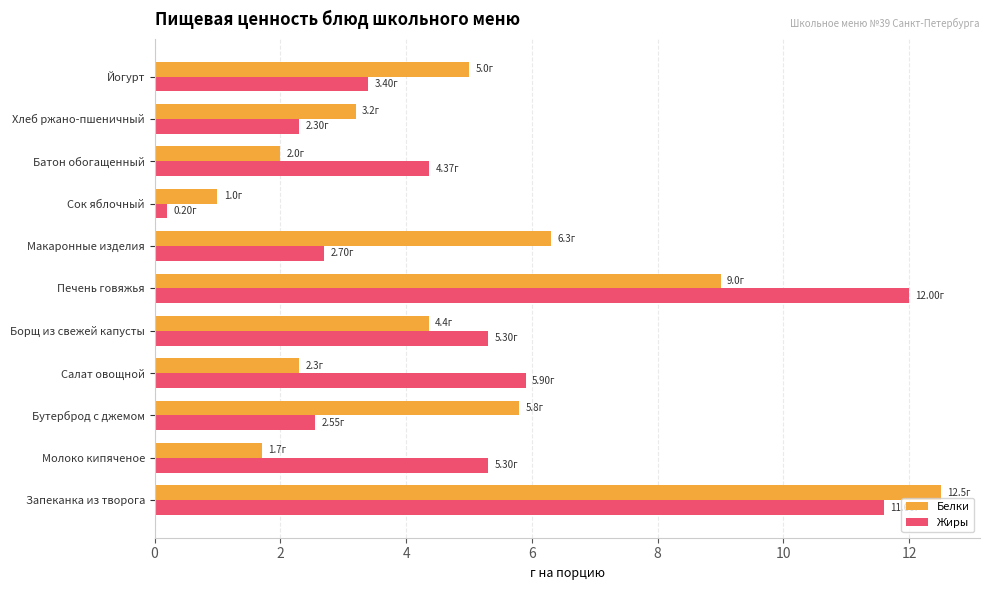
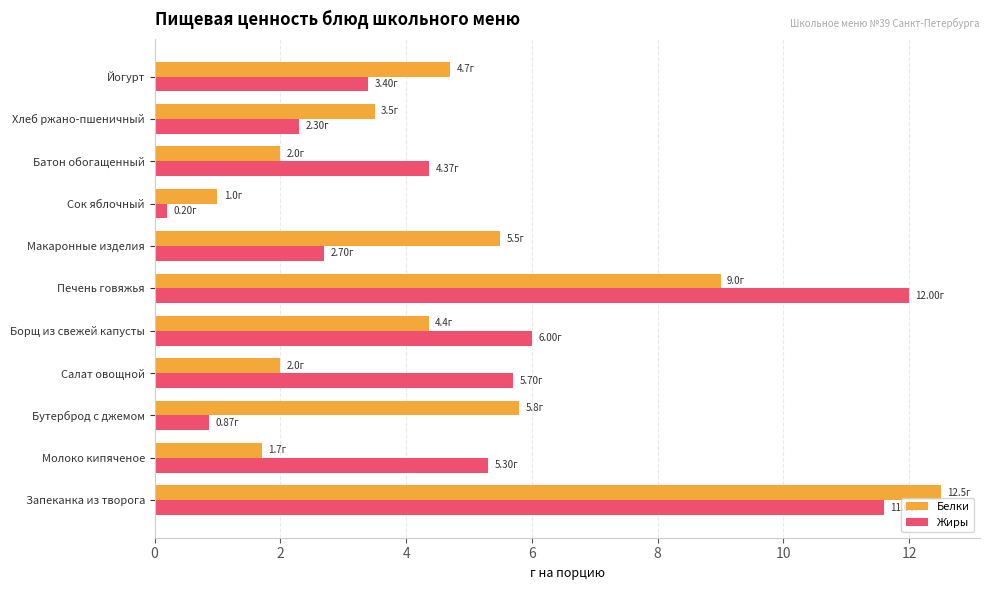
  {
    "Белки": {
-     "Йогурт": "5.0г",
-     "Хлеб ржано-пшеничный": "3.2г",
+     "Йогурт": "4.7г",
+     "Хлеб ржано-пшеничный": "3.5г",
      "Батон обогащенный": "2.0г",
      "Сок яблочный": "1.0г",
-     "Макаронные изделия": "6.3г",
+     "Макаронные изделия": "5.5г",
      "Печень говяжья": "9.0г",
      "Борщ из свежей капусты": "4.4г",
-     "Салат овощной": "2.3г",
+     "Салат овощной": "2.0г",
      "Бутерброд с джемом": "5.8г",
      "Молоко кипяченое": "1.7г"
    },
    "Жиры": {
      "Йогурт": "3.40г",
      "Хлеб ржано-пшеничный": "2.30г",
      "Батон обогащенный": "4.37г",
      "Сок яблочный": "0.20г",
      "Макаронные изделия": "2.70г",
      "Печень говяжья": "12.00г",
-     "Борщ из свежей капусты": "5.30г",
-     "Салат овощной": "5.90г",
-     "Бутерброд с джемом": "2.55г",
+     "Борщ из свежей капусты": "6.00г",
+     "Салат овощной": "5.70г",
+     "Бутерброд с джемом": "0.87г",
      "Молоко кипяченое": "5.30г"
    }
  }
